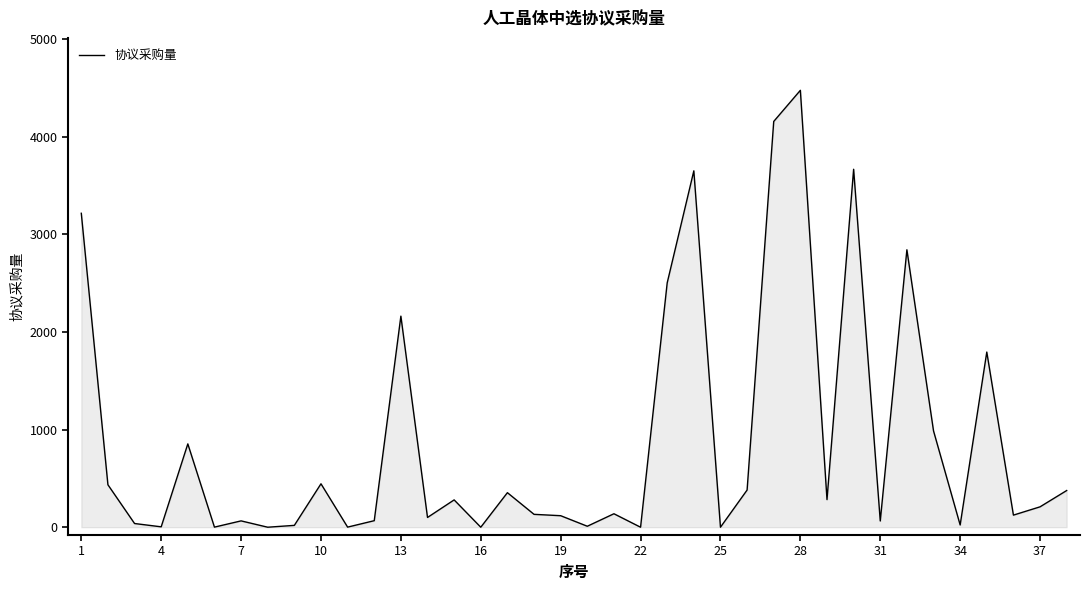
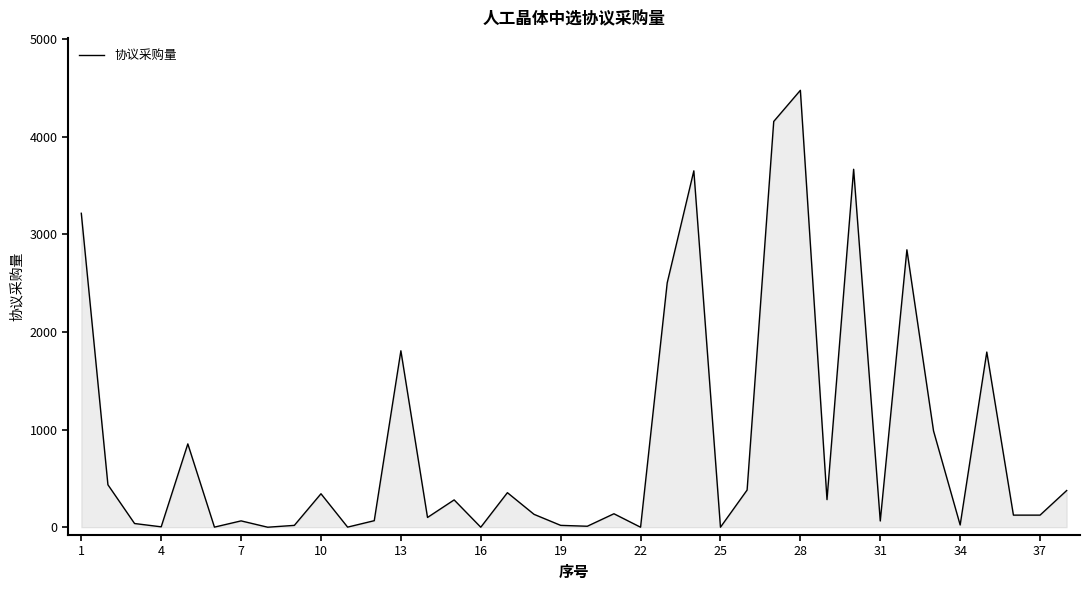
  {
    "1": 3200,
    "4": 0,
    "7": 100,
-   "10": 400,
-   "13": 2200,
+   "10": 300,
+   "13": 1800,
    "16": 0,
-   "19": 100,
+   "19": 0,
    "22": 0,
    "25": 0,
    "28": 4500,
    "31": 100,
    "34": 0,
-   "37": 200
+   "37": 100
  }
